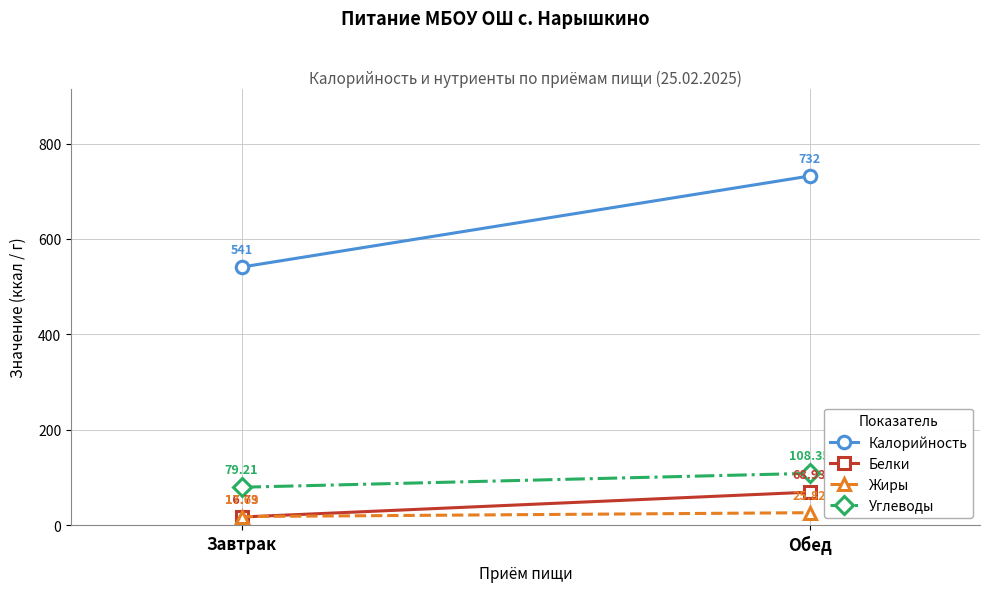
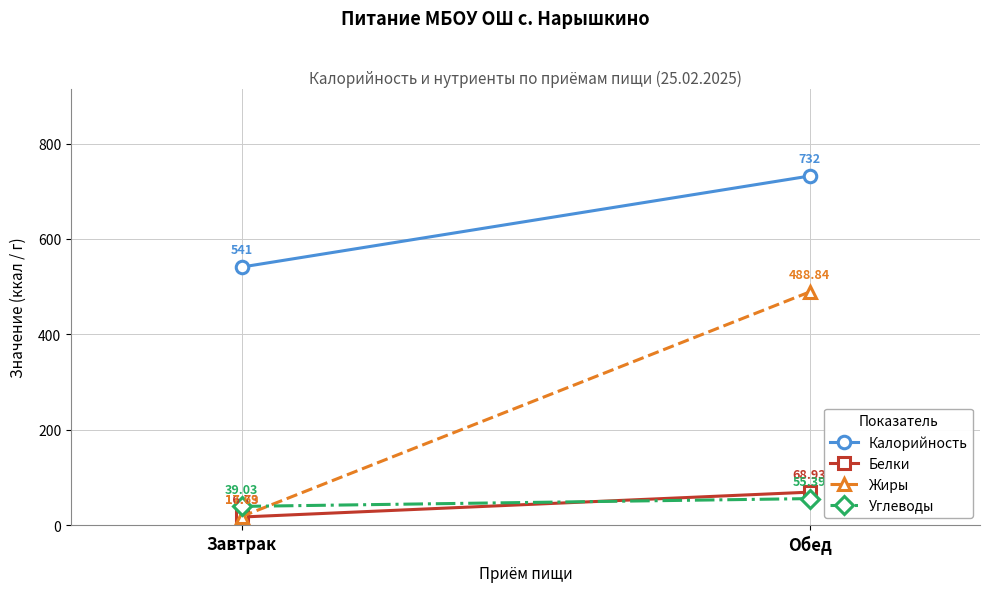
  {
    "Калорийность": {
      "Завтрак": 541,
      "Обед": 732
    },
    "Жиры": {
-     "Обед": 25.82
+     "Обед": 488.84
    },
    "Углеводы": {
-     "Завтрак": 79.21,
-     "Обед": 110
+     "Завтрак": 39.03,
+     "Обед": 60
    }
  }
